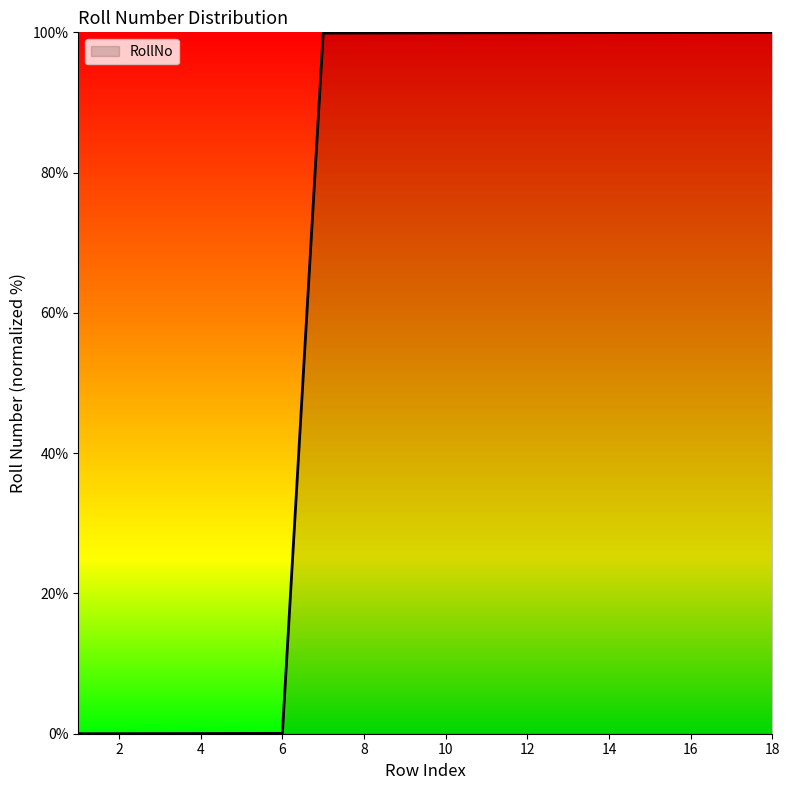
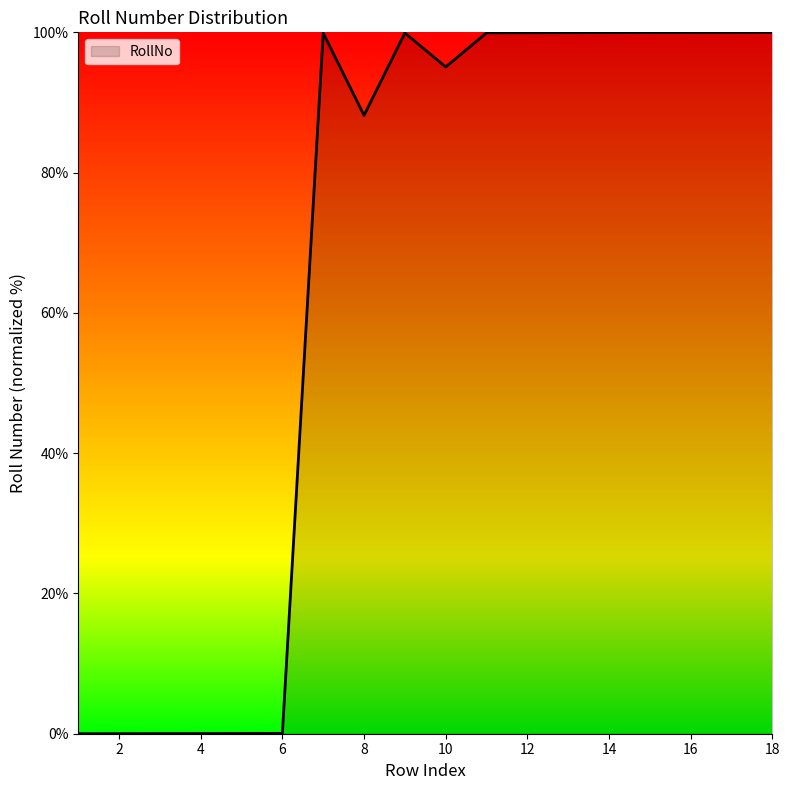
  {
    "2": "0%",
    "4": "0%",
    "6": "0%",
-   "8": "100%",
-   "10": "100%",
+   "8": "88%",
+   "10": "95%",
    "12": "100%",
    "14": "100%",
    "16": "100%",
    "18": "100%"
  }
